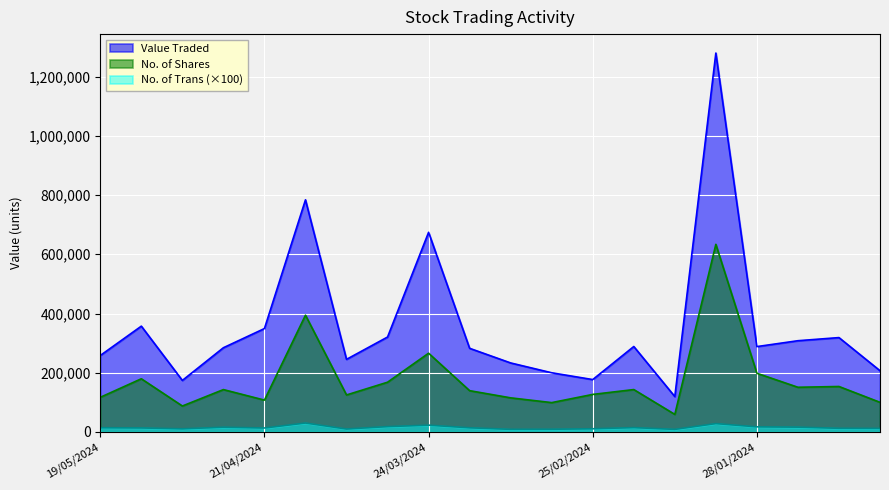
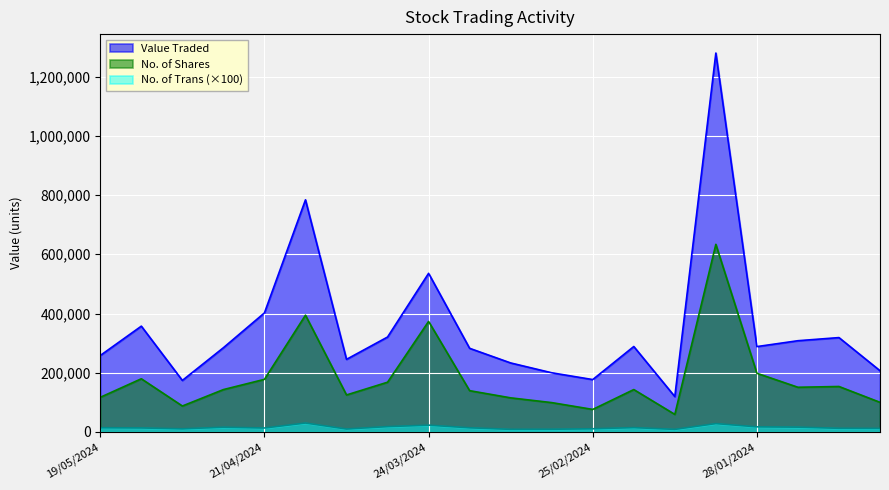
  {
    "Value Traded": {
      "19/05/2024": "260,000",
-     "21/04/2024": "350,000",
-     "24/03/2024": "670,000",
+     "21/04/2024": "400,000",
+     "24/03/2024": "540,000",
      "25/02/2024": "180,000",
      "28/01/2024": "290,000"
    },
    "No. of Shares": {
      "19/05/2024": "120,000",
-     "21/04/2024": "110,000",
-     "24/03/2024": "270,000",
-     "25/02/2024": "130,000",
+     "21/04/2024": "180,000",
+     "24/03/2024": "370,000",
+     "25/02/2024": "80,000",
      "28/01/2024": "200,000"
    },
    "No. of Trans (×100)": {
      "19/05/2024": "10,000",
      "21/04/2024": "10,000",
      "24/03/2024": "20,000",
      "25/02/2024": "10,000",
      "28/01/2024": "20,000"
    }
  }
